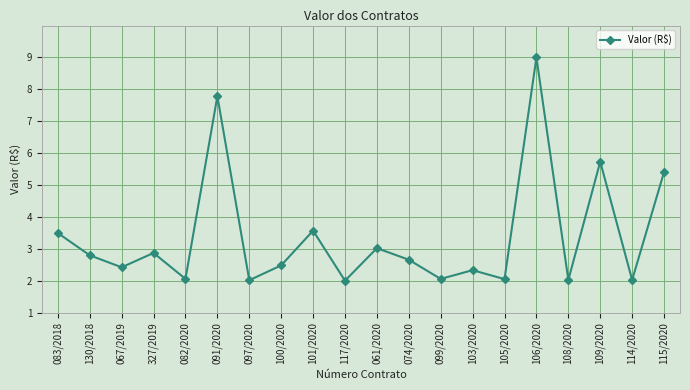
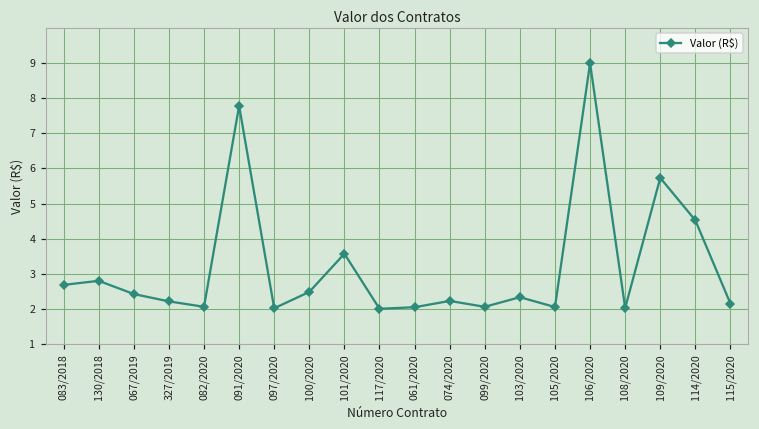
  {
-   "083/2018": 3.5,
+   "083/2018": 2.7,
    "130/2018": 2.8,
    "067/2019": 2.4,
-   "327/2019": 2.9,
+   "327/2019": 2.2,
    "082/2020": 2.1,
    "091/2020": 7.8,
    "097/2020": 2.0,
    "100/2020": 2.5,
    "101/2020": 3.6,
    "117/2020": 2.0,
-   "061/2020": 3.0,
-   "074/2020": 2.7,
+   "061/2020": 2.0,
+   "074/2020": 2.2,
    "099/2020": 2.1,
    "103/2020": 2.3,
    "105/2020": 2.0,
    "106/2020": 9.0,
    "108/2020": 2.0,
    "109/2020": 5.7,
-   "114/2020": 2.0,
-   "115/2020": 5.4
+   "114/2020": 4.5,
+   "115/2020": 2.1
  }
